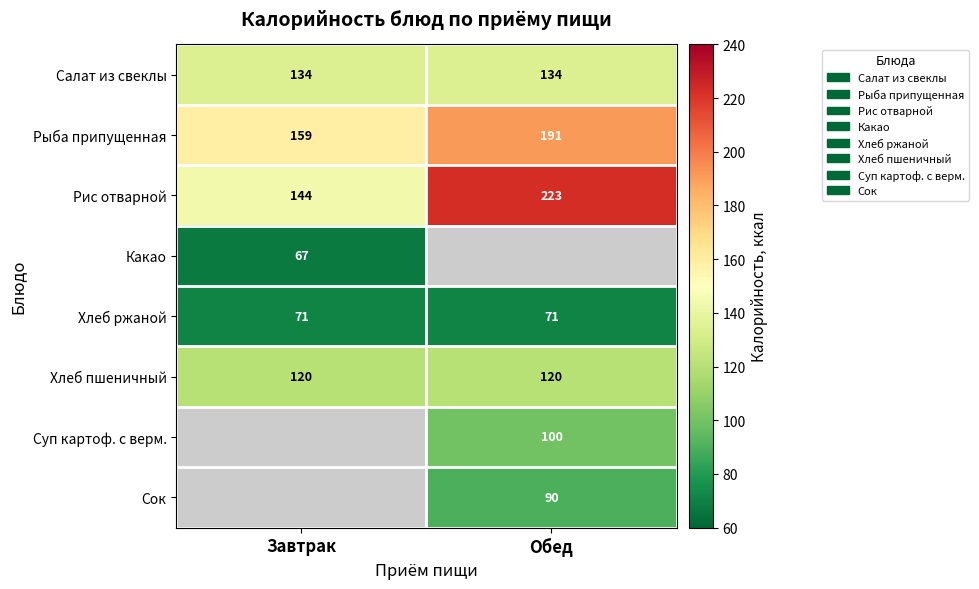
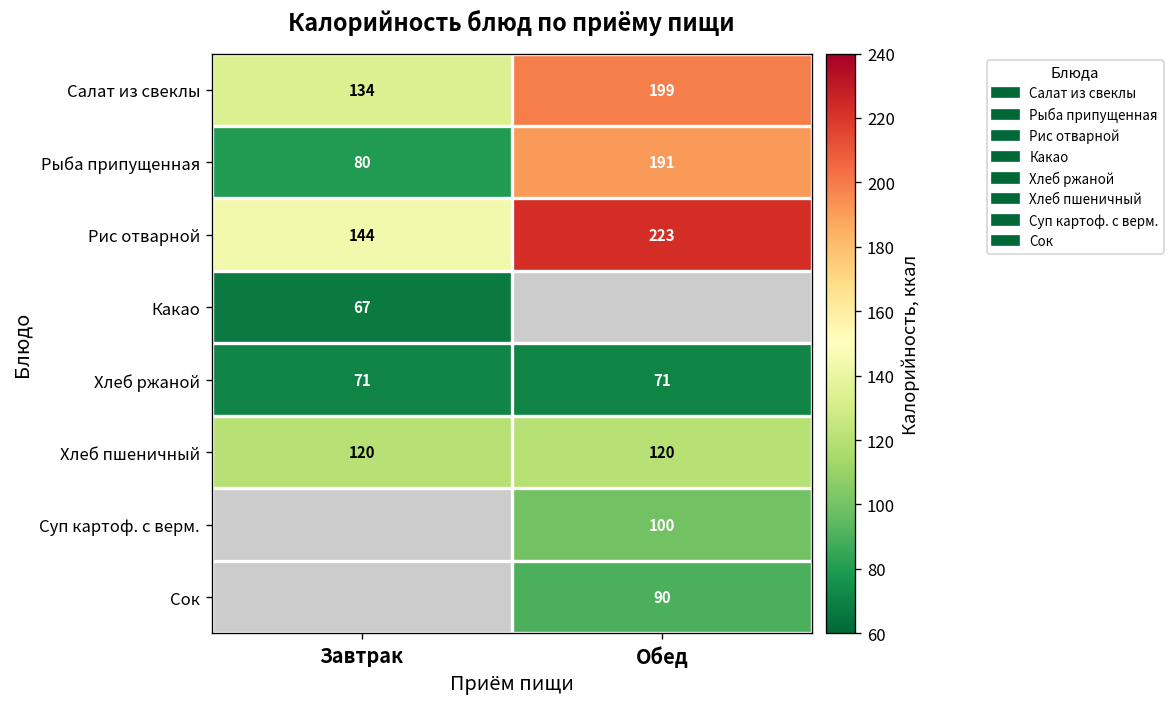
  {
    "Салат из свеклы": {
      "Завтрак": 134,
-     "Обед": 134
+     "Обед": 199
    },
    "Рыба припущенная": {
-     "Завтрак": 159,
+     "Завтрак": 80,
      "Обед": 191
    },
    "Рис отварной": {
      "Завтрак": 144,
      "Обед": 223
    },
    "Какао": {
      "Завтрак": 67
    },
    "Хлеб ржаной": {
      "Завтрак": 71,
      "Обед": 71
    },
    "Хлеб пшеничный": {
      "Завтрак": 120,
      "Обед": 120
    },
    "Суп картоф. с верм.": {
      "Обед": 100
    },
    "Сок": {
      "Обед": 90
    }
  }
